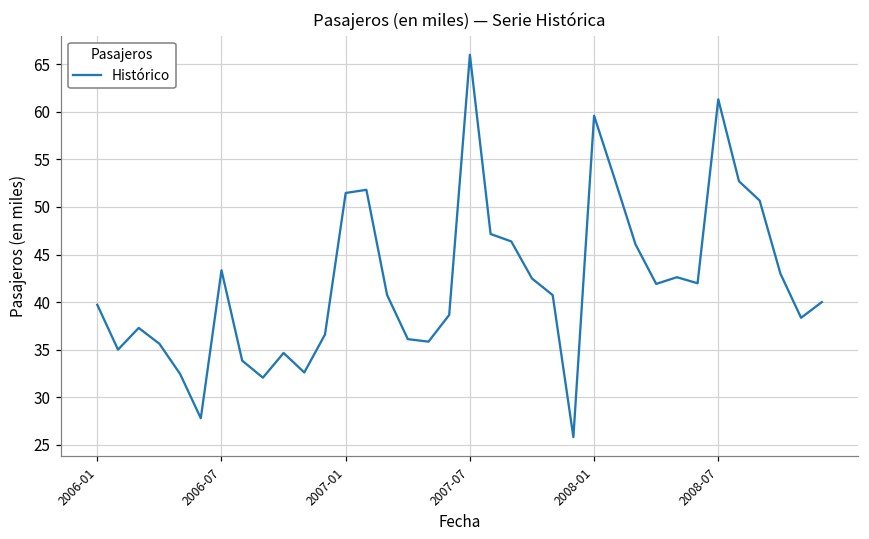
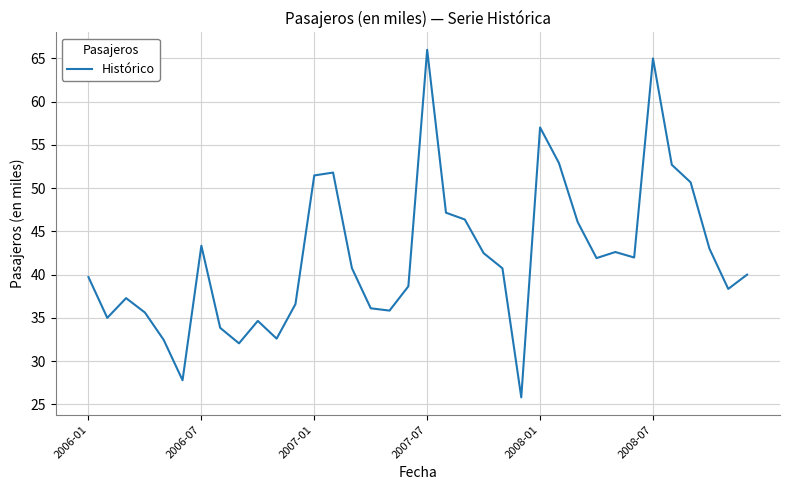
  {
    "2006-01": 40,
    "2006-07": 43,
    "2007-01": 51,
    "2007-07": 66,
-   "2008-01": 60,
-   "2008-07": 61
+   "2008-01": 57,
+   "2008-07": 65
  }
